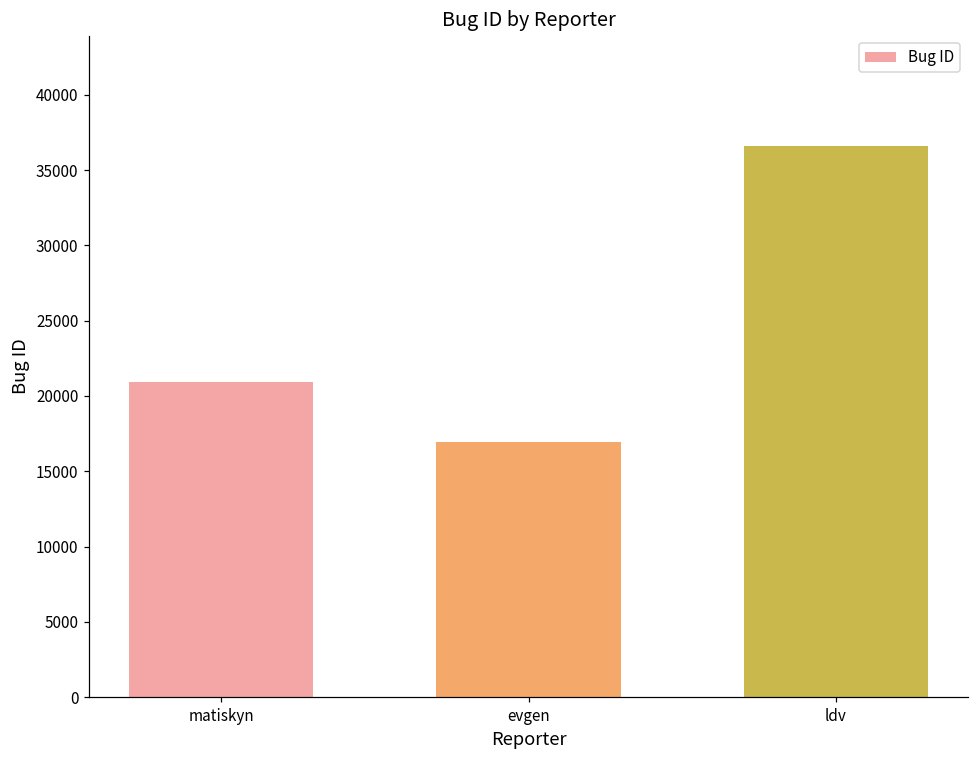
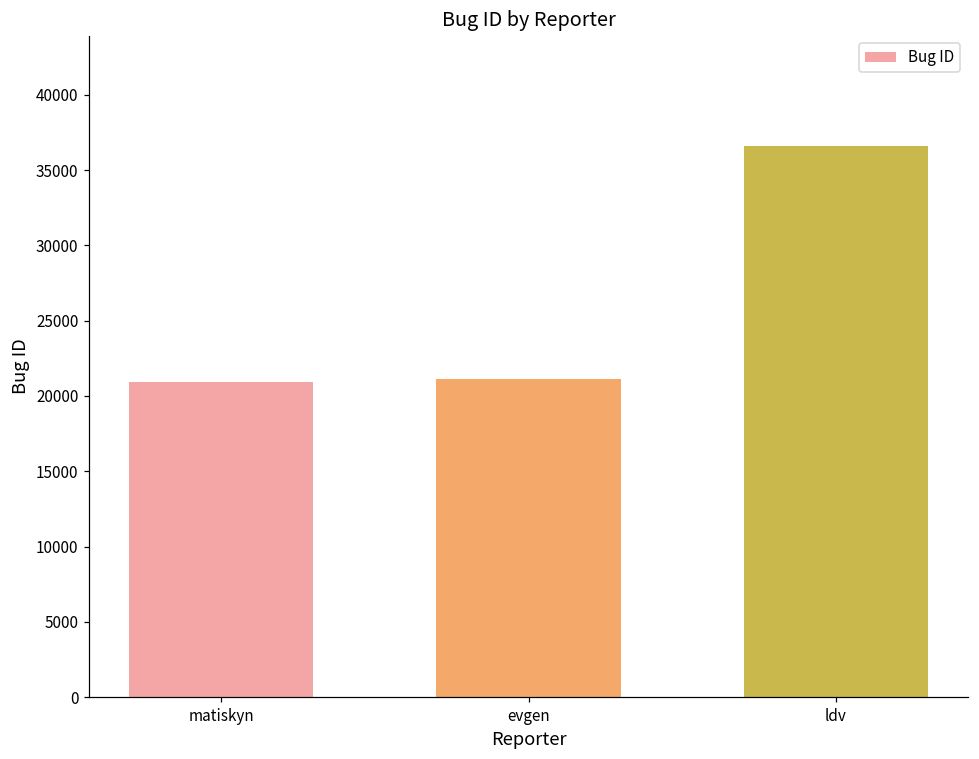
  {
    "matiskyn": 21000,
-   "evgen": 16900,
+   "evgen": 21100,
    "ldv": 36600
  }
